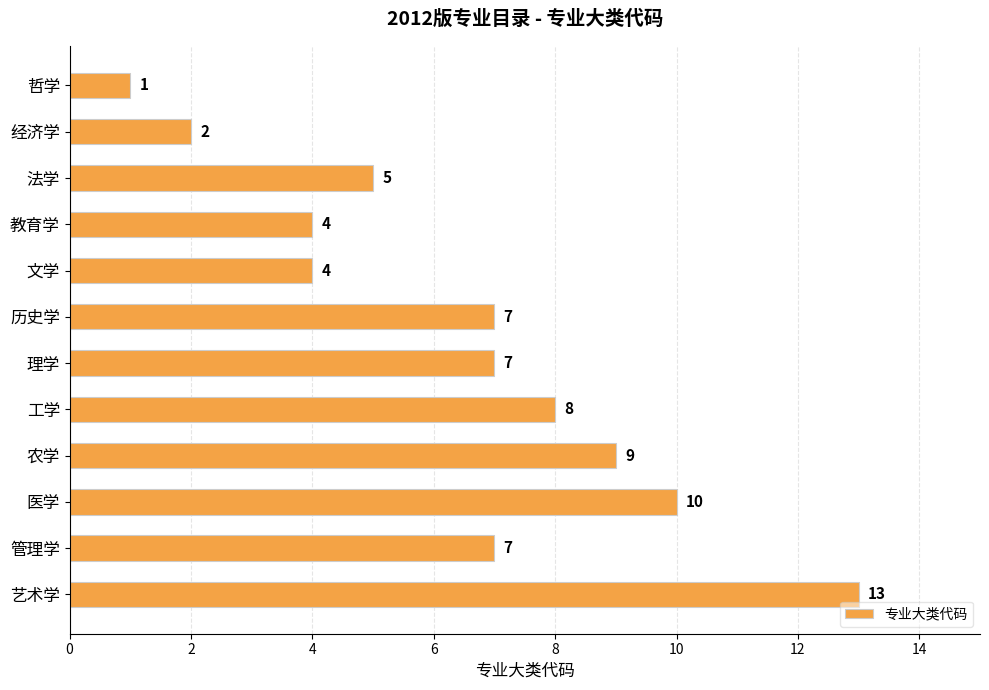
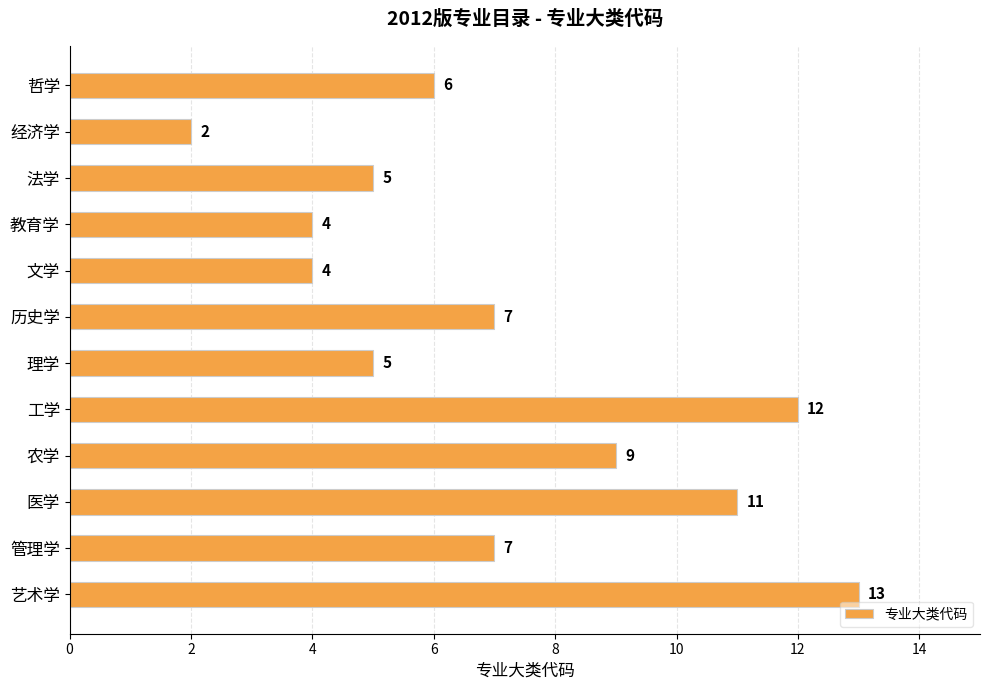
  {
-   "哲学": 1,
+   "哲学": 6,
    "经济学": 2,
    "法学": 5,
    "教育学": 4,
    "文学": 4,
    "历史学": 7,
-   "理学": 7,
-   "工学": 8,
+   "理学": 5,
+   "工学": 12,
    "农学": 9,
-   "医学": 10,
+   "医学": 11,
    "管理学": 7
  }
